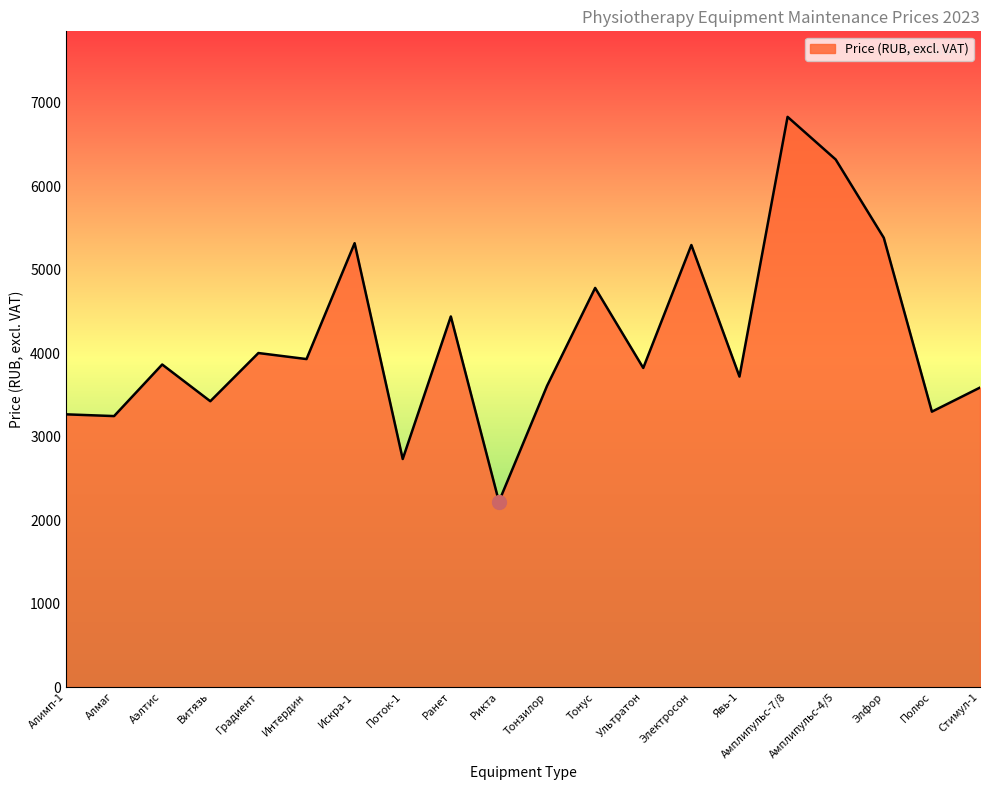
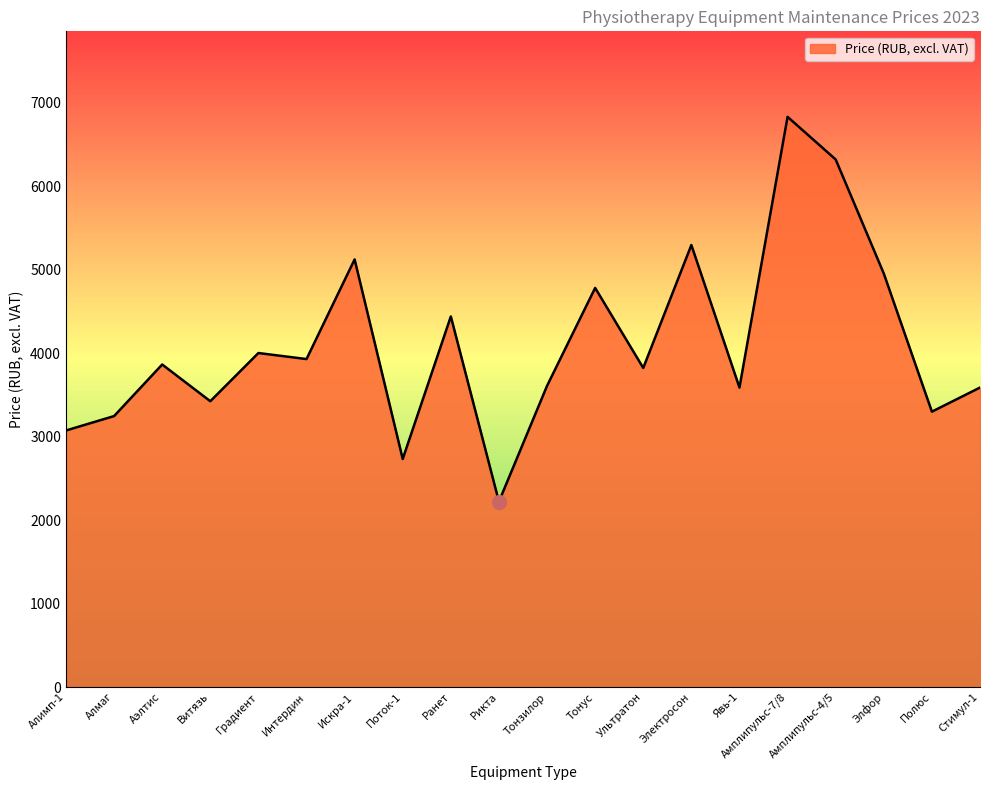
  {
    "Price (RUB, excl. VAT)": {
-     "Алимп-1": 3300,
+     "Алимп-1": 3100,
      "Алмаг": 3200,
      "Аэлтис": 3900,
      "Витязь": 3400,
      "Градиент": 4000,
      "Интердин": 3900,
-     "Искра-1": 5300,
+     "Искра-1": 5100,
      "Поток-1": 2700,
      "Ранет": 4400,
      "Тонзилор": 3600,
      "Тонус": 4800,
      "Ультратон": 3800,
      "Электросон": 5300,
-     "Явь-1": 3700,
+     "Явь-1": 3600,
      "Амплипульс-7/8": 6800,
      "Амплипульс-4/5": 6300,
-     "Элфор": 5400,
+     "Элфор": 5000,
      "Полюс": 3300,
      "Стимул-1": 3600
    }
  }
